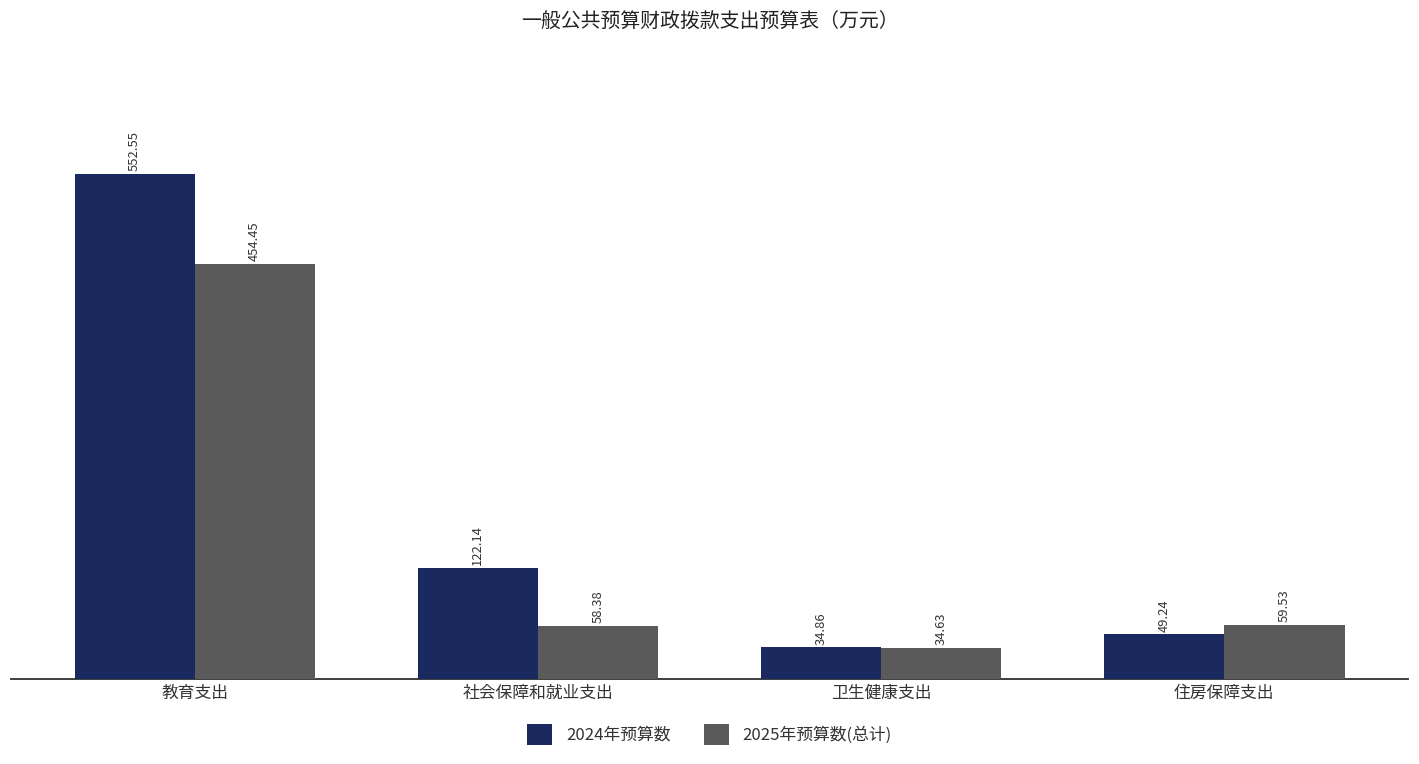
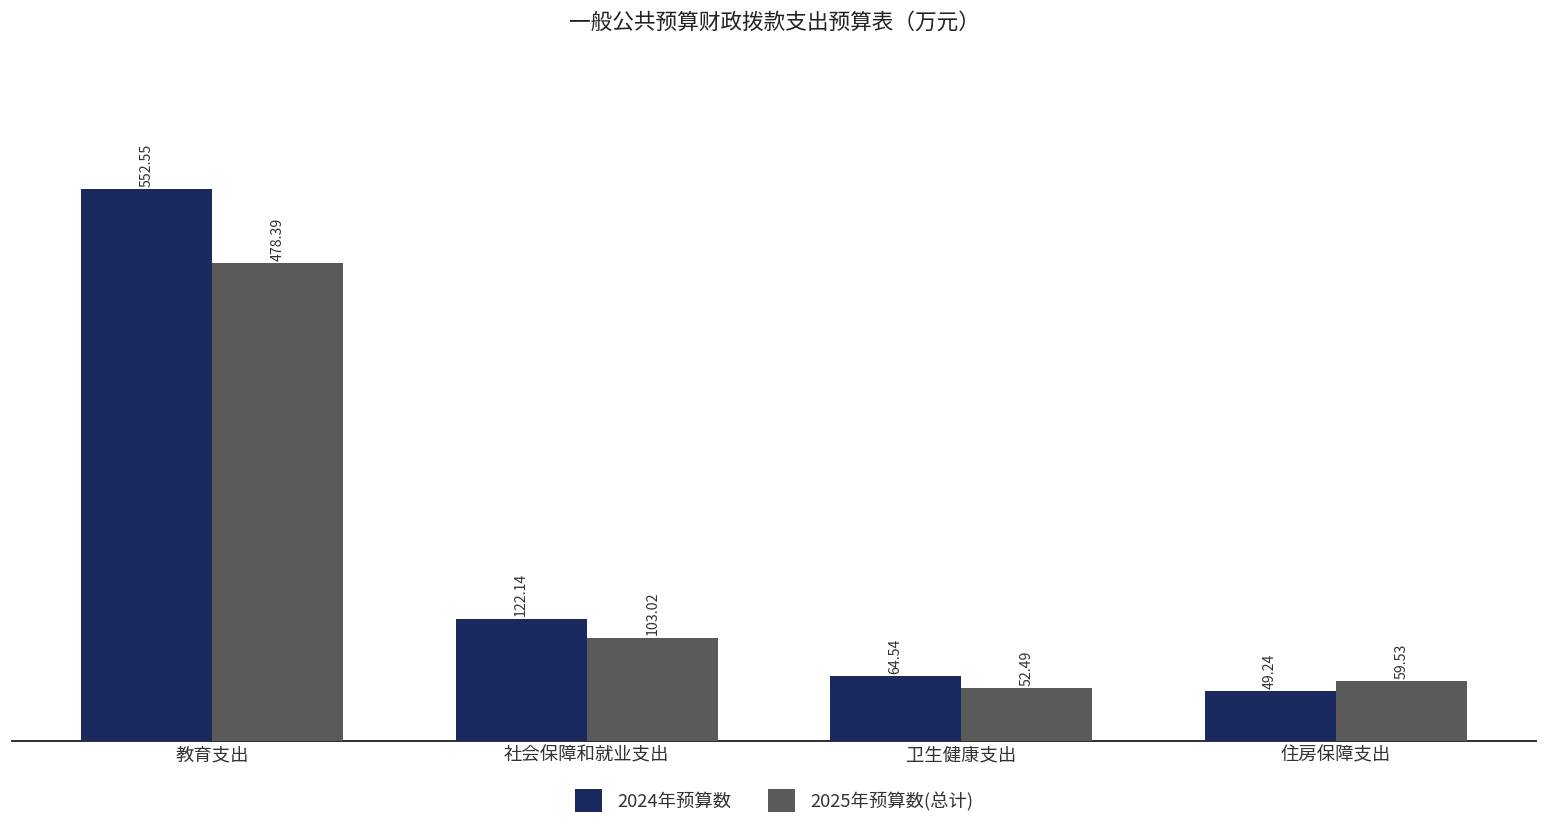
  {
    "2024年预算数": {
      "教育支出": 552.55,
      "社会保障和就业支出": 122.14,
-     "卫生健康支出": 34.86,
+     "卫生健康支出": 64.54,
      "住房保障支出": 49.24
    },
    "2025年预算数(总计)": {
-     "教育支出": 454.45,
-     "社会保障和就业支出": 58.38,
-     "卫生健康支出": 34.63,
+     "教育支出": 478.39,
+     "社会保障和就业支出": 103.02,
+     "卫生健康支出": 52.49,
      "住房保障支出": 59.53
    }
  }
